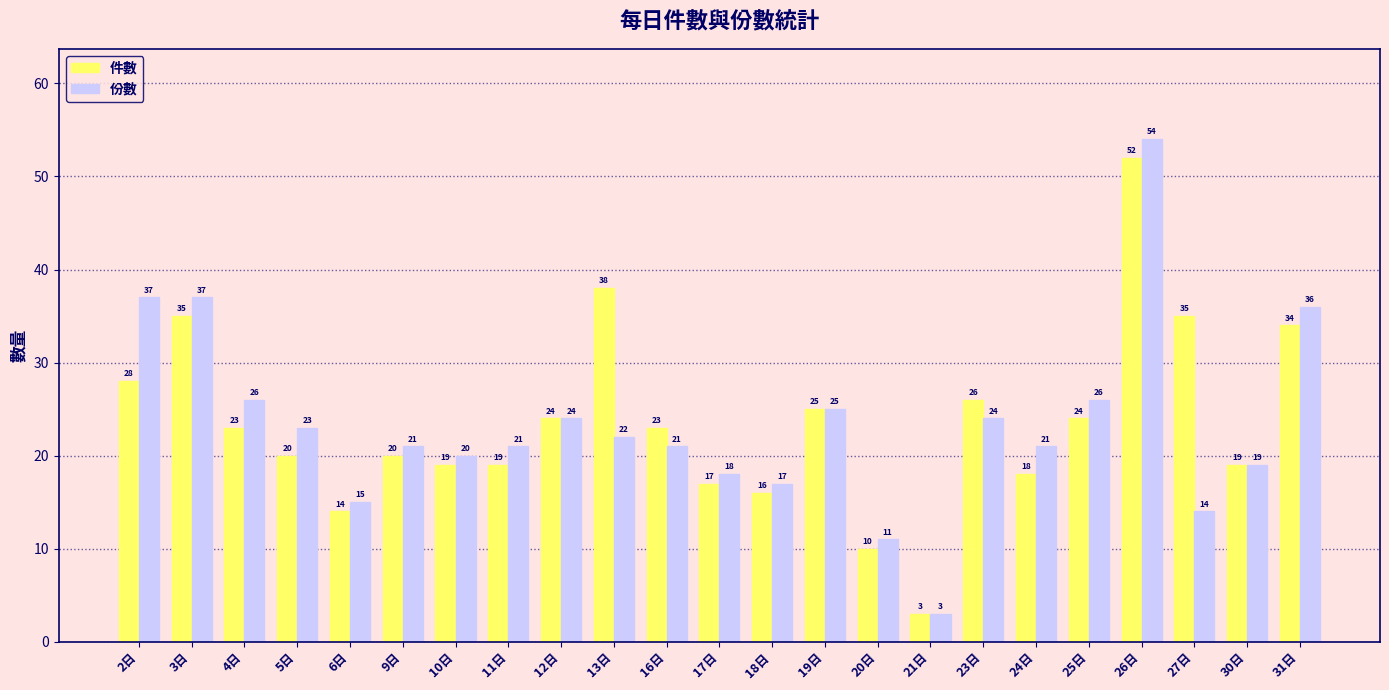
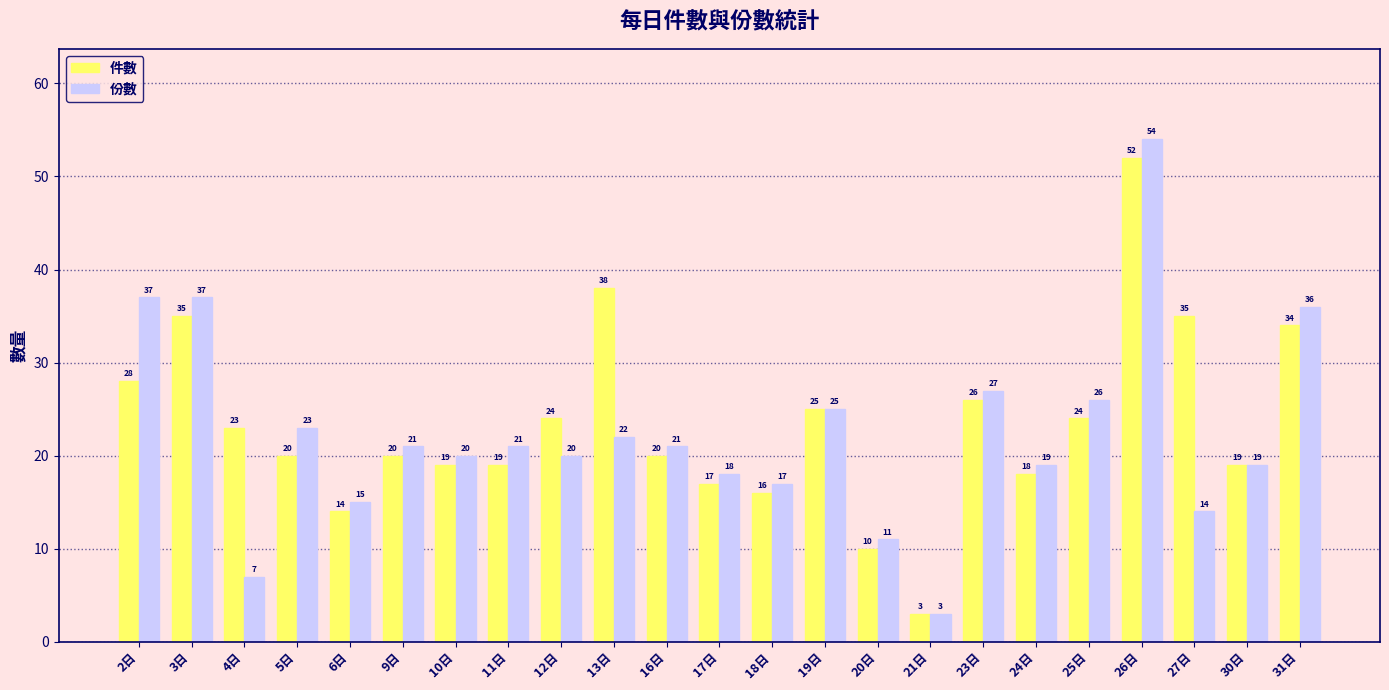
  {
    "件數": {
      "2日": 28,
      "3日": 35,
      "4日": 23,
      "5日": 20,
      "6日": 14,
      "9日": 20,
      "10日": 19,
      "11日": 19,
      "12日": 24,
      "13日": 38,
-     "16日": 23,
+     "16日": 20,
      "17日": 17,
      "18日": 16,
      "19日": 25,
      "20日": 10,
      "21日": 3,
      "23日": 26,
      "24日": 18,
      "25日": 24,
      "26日": 52,
      "27日": 35,
      "30日": 19,
      "31日": 34
    },
    "份數": {
      "2日": 37,
      "3日": 37,
-     "4日": 26,
+     "4日": 7,
      "5日": 23,
      "6日": 15,
      "9日": 21,
      "10日": 20,
      "11日": 21,
-     "12日": 24,
+     "12日": 20,
      "13日": 22,
      "16日": 21,
      "17日": 18,
      "18日": 17,
      "19日": 25,
      "20日": 11,
      "21日": 3,
-     "23日": 24,
-     "24日": 21,
+     "23日": 27,
+     "24日": 19,
      "25日": 26,
      "26日": 54,
      "27日": 14,
      "30日": 19,
      "31日": 36
    }
  }
